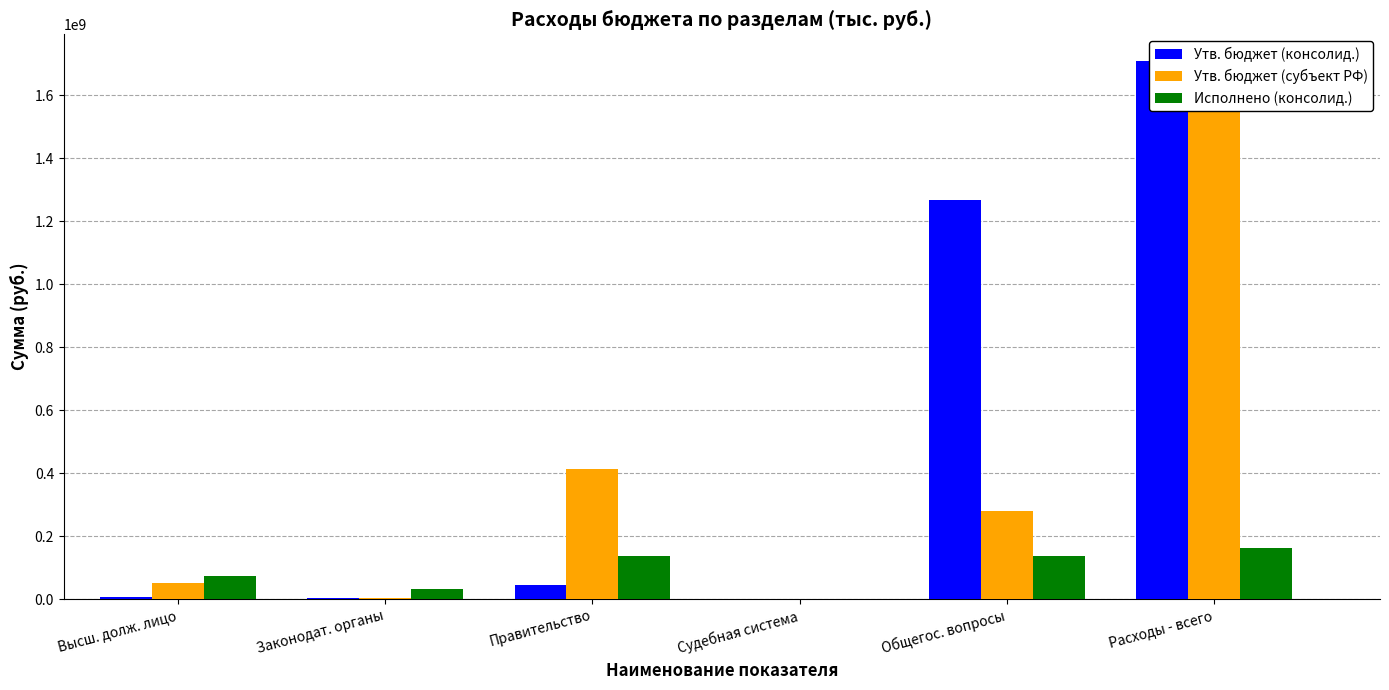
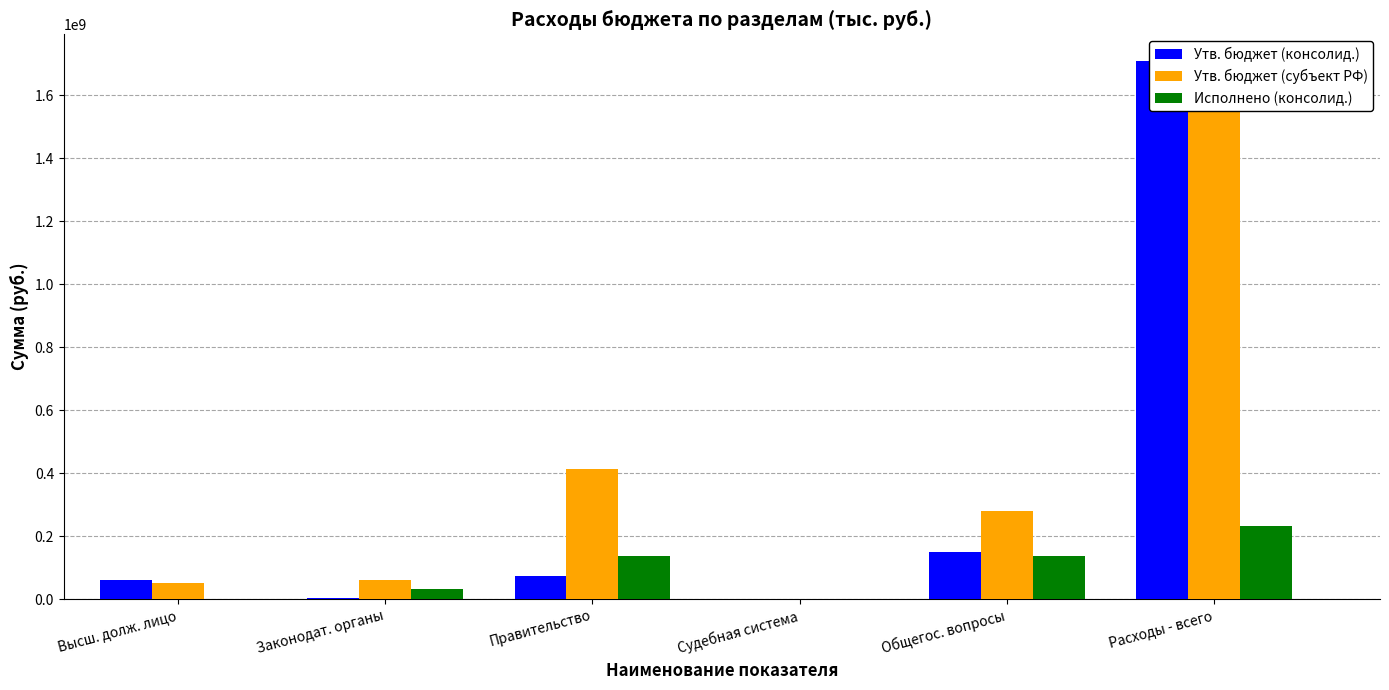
  {
    "Утв. бюджет (консолид.)": {
-     "Высш. долж. лицо": 10000000,
-     "Правительство": 40000000,
-     "Общегос. вопросы": 1270000000
+     "Высш. долж. лицо": 60000000,
+     "Правительство": 70000000,
+     "Общегос. вопросы": 150000000
    },
    "Утв. бюджет (субъект РФ)": {
      "Высш. долж. лицо": 50000000,
-     "Законодат. органы": 0,
+     "Законодат. органы": 60000000,
      "Правительство": 410000000,
      "Общегос. вопросы": 280000000
    },
    "Исполнено (консолид.)": {
-     "Высш. долж. лицо": 70000000,
+     "Высш. долж. лицо": 0,
      "Законодат. органы": 30000000,
      "Правительство": 140000000,
      "Судебная система": 0,
      "Общегос. вопросы": 140000000,
-     "Расходы - всего": 160000000
+     "Расходы - всего": 230000000
    }
  }
